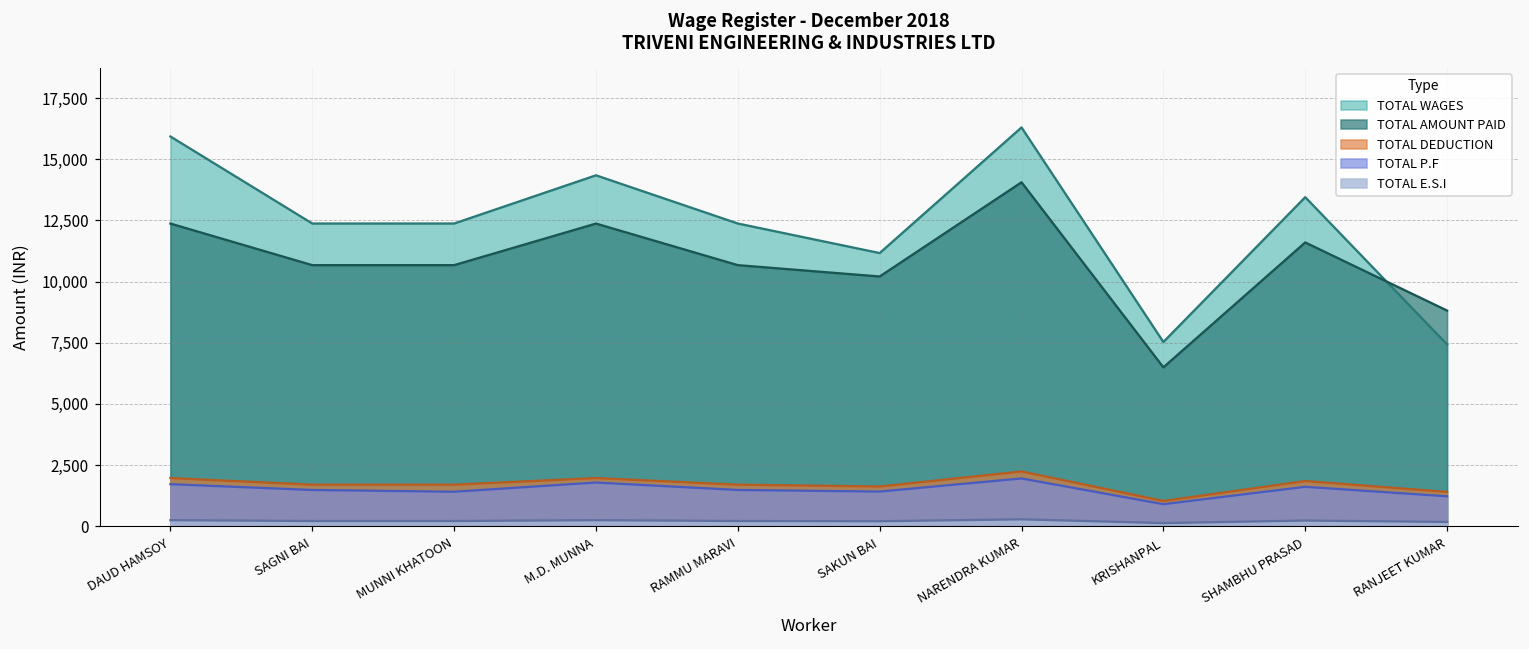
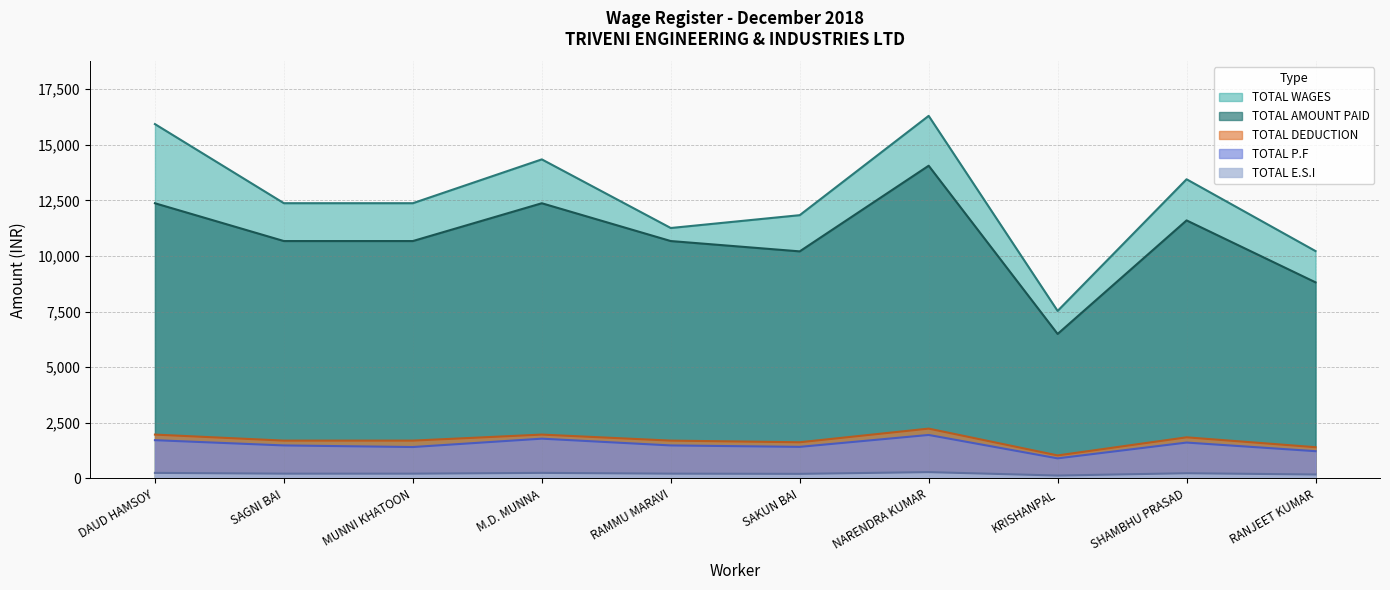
  {
    "TOTAL WAGES": {
      "DAUD HAMSOY": "15,900",
      "SAGNI BAI": "12,400",
      "MUNNI KHATOON": "12,400",
      "M.D. MUNNA": "14,300",
-     "RAMMU MARAVI": "12,400",
-     "SAKUN BAI": "11,200",
+     "RAMMU MARAVI": "11,300",
+     "SAKUN BAI": "11,800",
      "NARENDRA KUMAR": "16,300",
      "KRISHANPAL": "7,500",
      "SHAMBHU PRASAD": "13,500",
-     "RANJEET KUMAR": "7,400"
+     "RANJEET KUMAR": "10,200"
    },
    "TOTAL AMOUNT PAID": {
      "DAUD HAMSOY": "12,400",
      "SAGNI BAI": "10,700",
      "MUNNI KHATOON": "10,700",
      "M.D. MUNNA": "12,400",
      "RAMMU MARAVI": "10,700",
      "SAKUN BAI": "10,200",
      "NARENDRA KUMAR": "14,100",
      "KRISHANPAL": "6,500",
      "SHAMBHU PRASAD": "11,600",
      "RANJEET KUMAR": "8,800"
    },
    "TOTAL DEDUCTION": {
      "DAUD HAMSOY": "2,000",
      "SAGNI BAI": "1,700",
      "MUNNI KHATOON": "1,700",
      "M.D. MUNNA": "2,000",
      "RAMMU MARAVI": "1,700",
      "SAKUN BAI": "1,600",
      "NARENDRA KUMAR": "2,200",
      "KRISHANPAL": "1,000",
      "SHAMBHU PRASAD": "1,800",
      "RANJEET KUMAR": "1,400"
    }
  }
